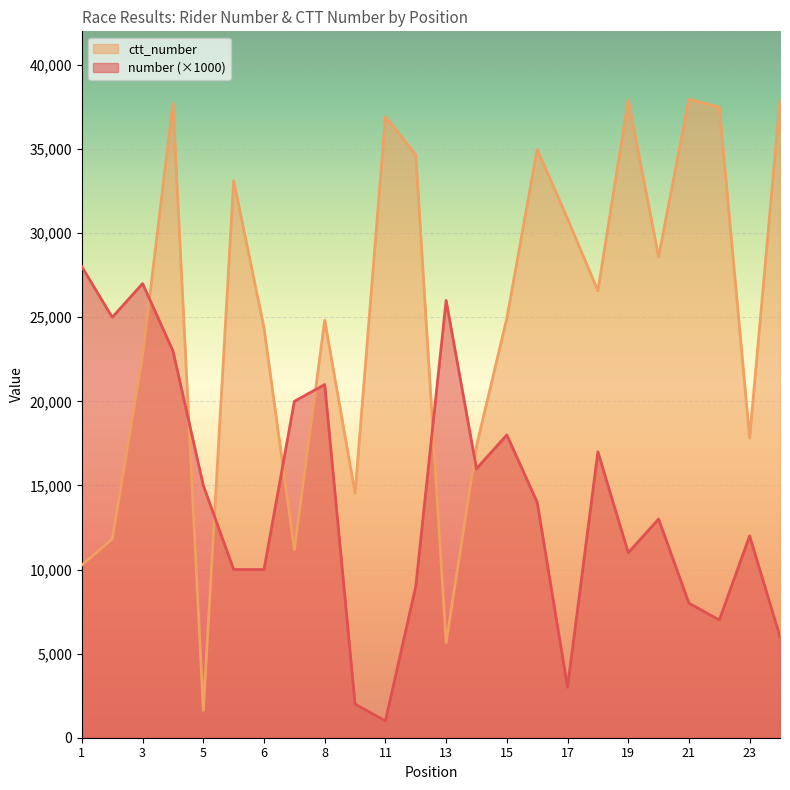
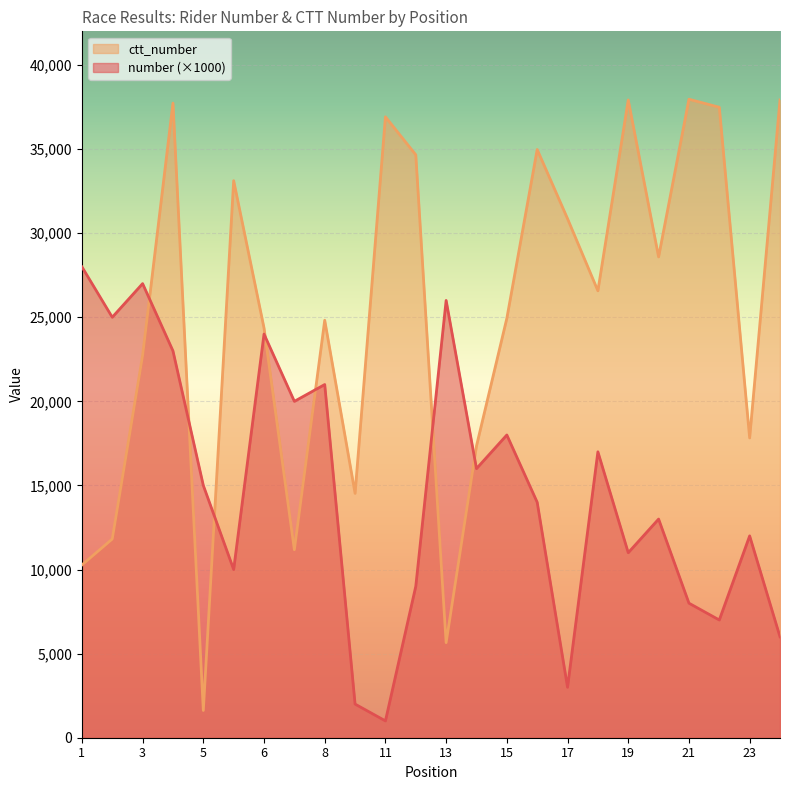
  {
    "ctt_number": {
      "6": "24,400",
      "8": "24,800"
    },
    "number (×1000)": {
-     "6": "10,000",
+     "6": "24,000",
      "8": "21,000"
    }
  }
